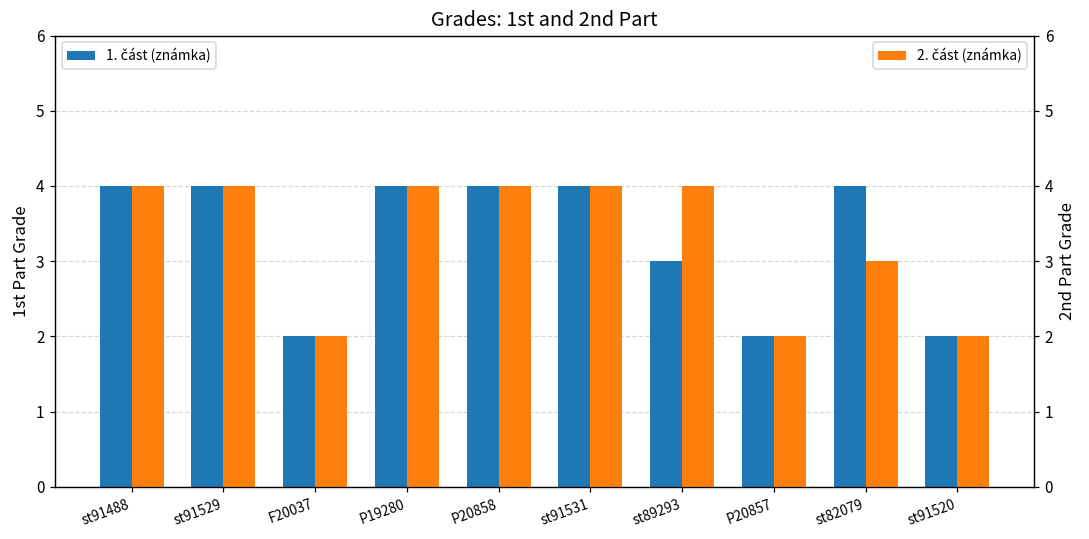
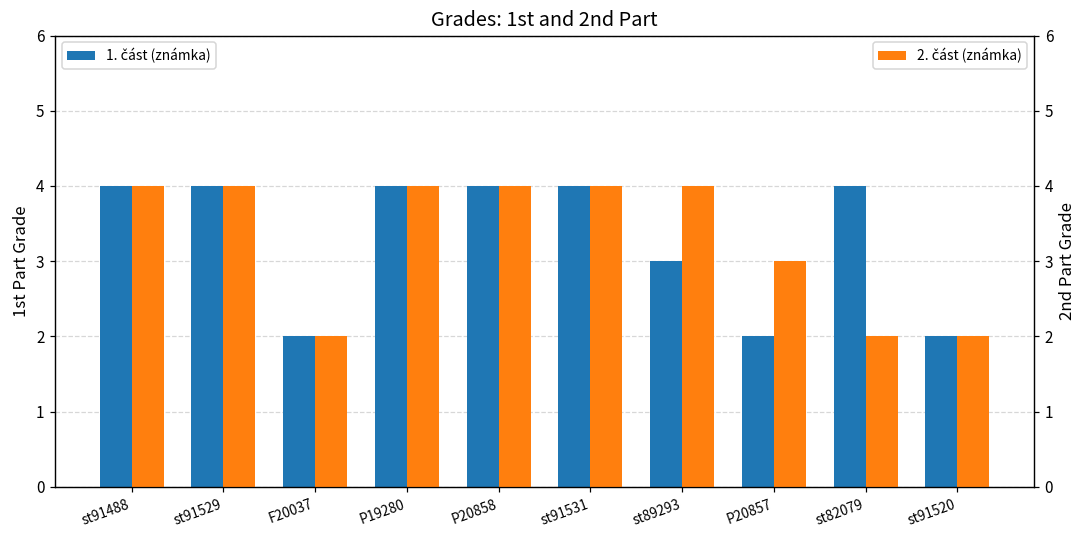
  {
    "1. část (známka)": {
      "st91488": 4.0,
      "st91529": 4.0,
      "F20037": 2.0,
      "P19280": 4.0,
      "P20858": 4.0,
      "st91531": 4.0,
      "st89293": 3.0,
      "P20857": 2.0,
      "st82079": 4.0,
      "st91520": 2.0
    },
    "2. část (známka)": {
      "st91488": 4,
      "st91529": 4,
      "F20037": 2,
      "P19280": 4,
      "P20858": 4,
      "st91531": 4,
      "st89293": 4,
-     "P20857": 2,
-     "st82079": 3,
+     "P20857": 3,
+     "st82079": 2,
      "st91520": 2
    }
  }
